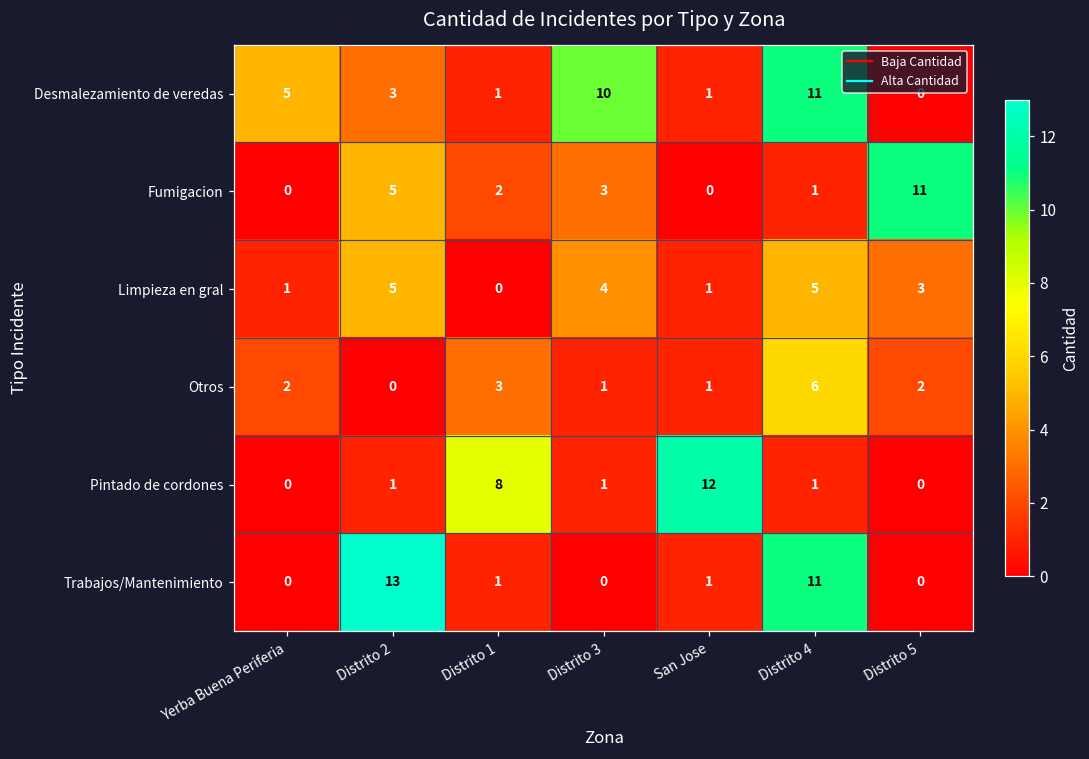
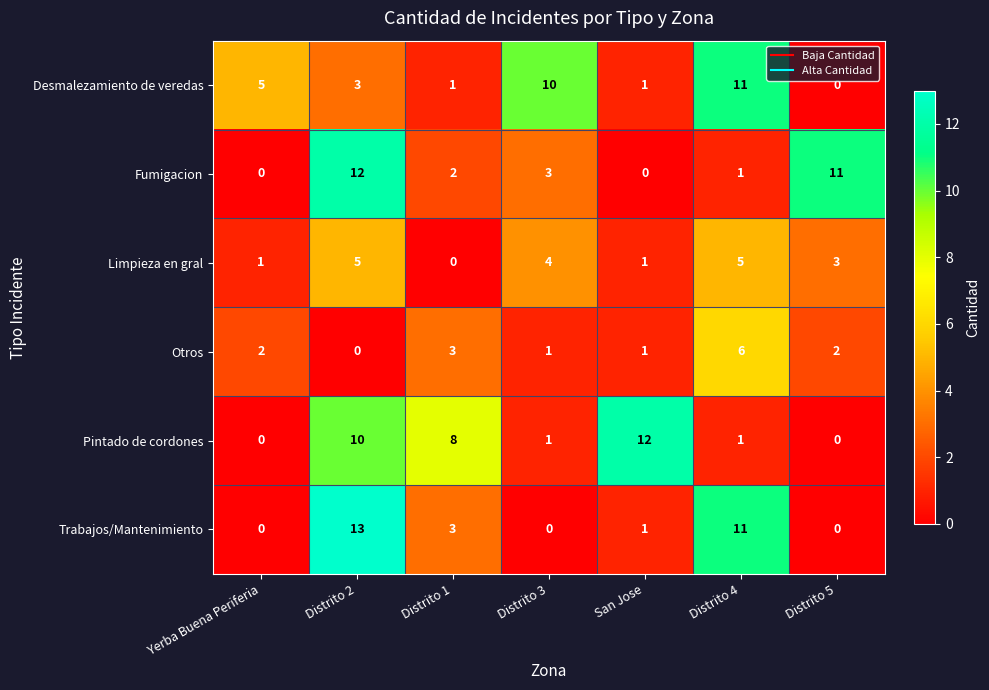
  {
    "Desmalezamiento de veredas": {
      "Yerba Buena Periferia": 5,
      "Distrito 2": 3,
      "Distrito 1": 1,
      "Distrito 3": 10,
      "San Jose": 1,
      "Distrito 4": 11
    },
    "Fumigacion": {
      "Yerba Buena Periferia": 0,
-     "Distrito 2": 5,
+     "Distrito 2": 12,
      "Distrito 1": 2,
      "Distrito 3": 3,
      "San Jose": 0,
      "Distrito 4": 1,
      "Distrito 5": 11
    },
    "Limpieza en gral": {
      "Yerba Buena Periferia": 1,
      "Distrito 2": 5,
      "Distrito 1": 0,
      "Distrito 3": 4,
      "San Jose": 1,
      "Distrito 4": 5,
      "Distrito 5": 3
    },
    "Otros": {
      "Yerba Buena Periferia": 2,
      "Distrito 2": 0,
      "Distrito 1": 3,
      "Distrito 3": 1,
      "San Jose": 1,
      "Distrito 4": 6,
      "Distrito 5": 2
    },
    "Pintado de cordones": {
      "Yerba Buena Periferia": 0,
-     "Distrito 2": 1,
+     "Distrito 2": 10,
      "Distrito 1": 8,
      "Distrito 3": 1,
      "San Jose": 12,
      "Distrito 4": 1,
      "Distrito 5": 0
    },
    "Trabajos/Mantenimiento": {
      "Yerba Buena Periferia": 0,
      "Distrito 2": 13,
-     "Distrito 1": 1,
+     "Distrito 1": 3,
      "Distrito 3": 0,
      "San Jose": 1,
      "Distrito 4": 11,
      "Distrito 5": 0
    }
  }
